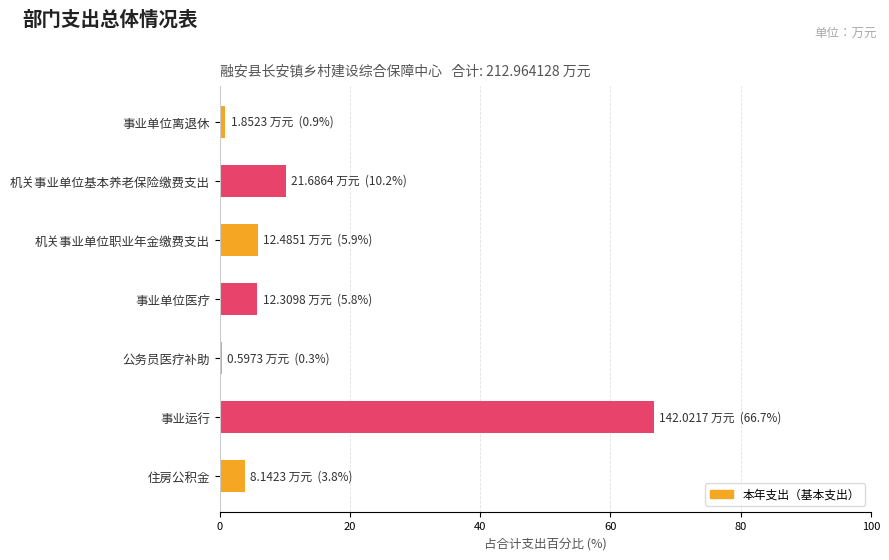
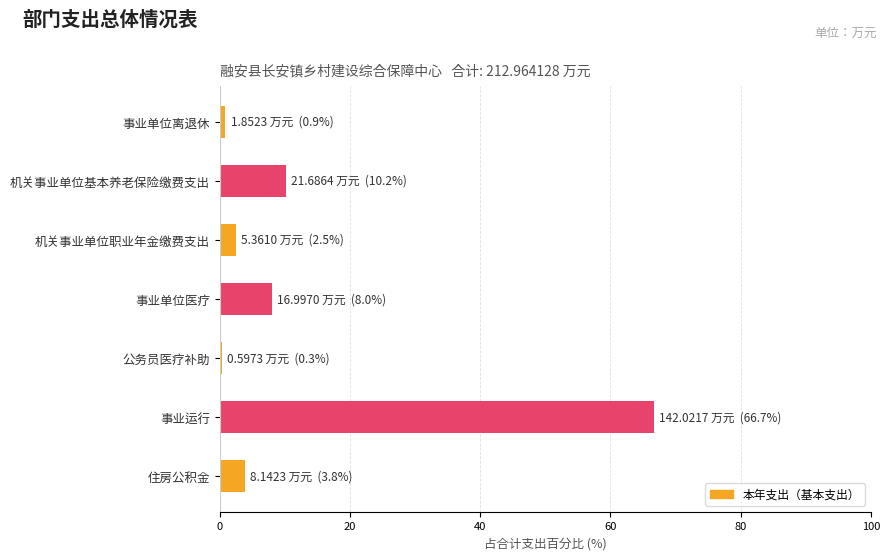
  {
    "事业单位离退休": "(0.9%)",
    "机关事业单位基本养老保险缴费支出": "(10.2%)",
-   "机关事业单位职业年金缴费支出": "12.4851 万元 (5.9%)",
-   "事业单位医疗": "12.3098 万元 (5.8%)",
+   "机关事业单位职业年金缴费支出": "5.3610 万元 (2.5%)",
+   "事业单位医疗": "16.9970 万元 (8.0%)",
    "公务员医疗补助": "(0.3%)",
    "事业运行": "(66.7%)",
    "住房公积金": "(3.8%)"
  }
